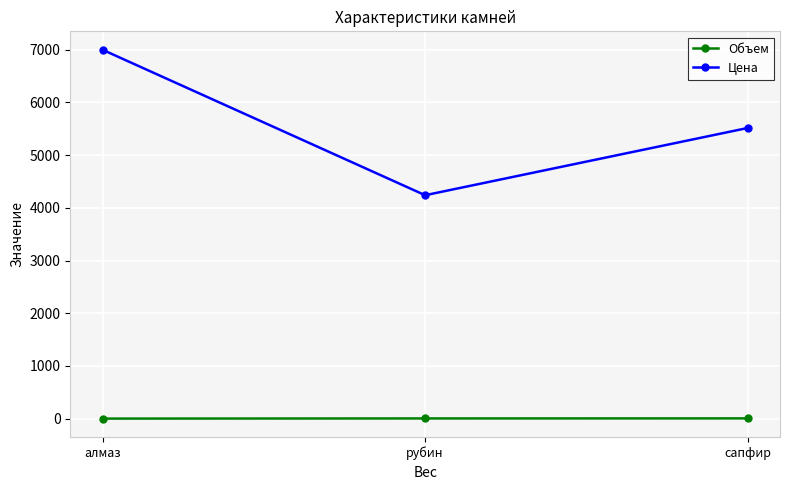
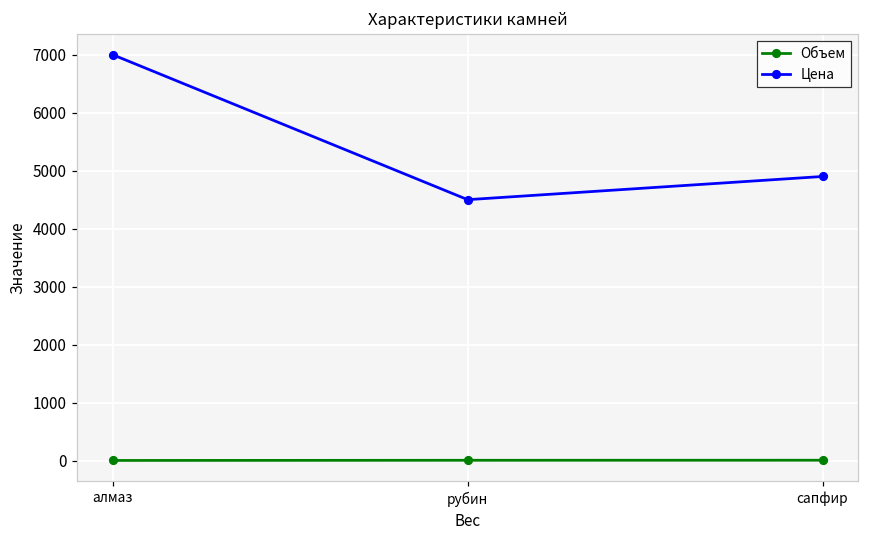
  {
    "Объем": {
      "алмаз": 0,
      "рубин": 0,
      "сапфир": 0
    },
    "Цена": {
      "алмаз": 7000,
-     "рубин": 4200,
-     "сапфир": 5500
+     "рубин": 4500,
+     "сапфир": 4900
    }
  }
